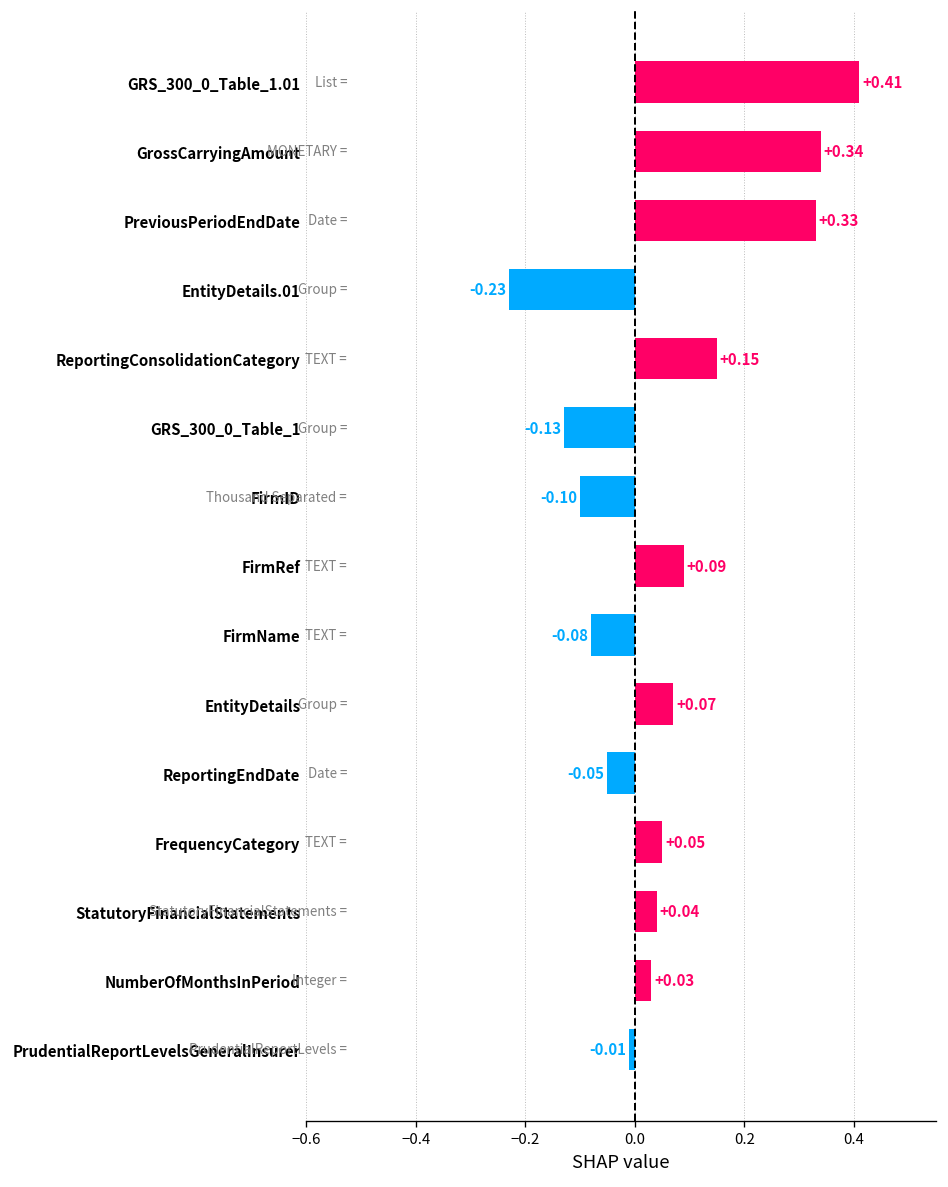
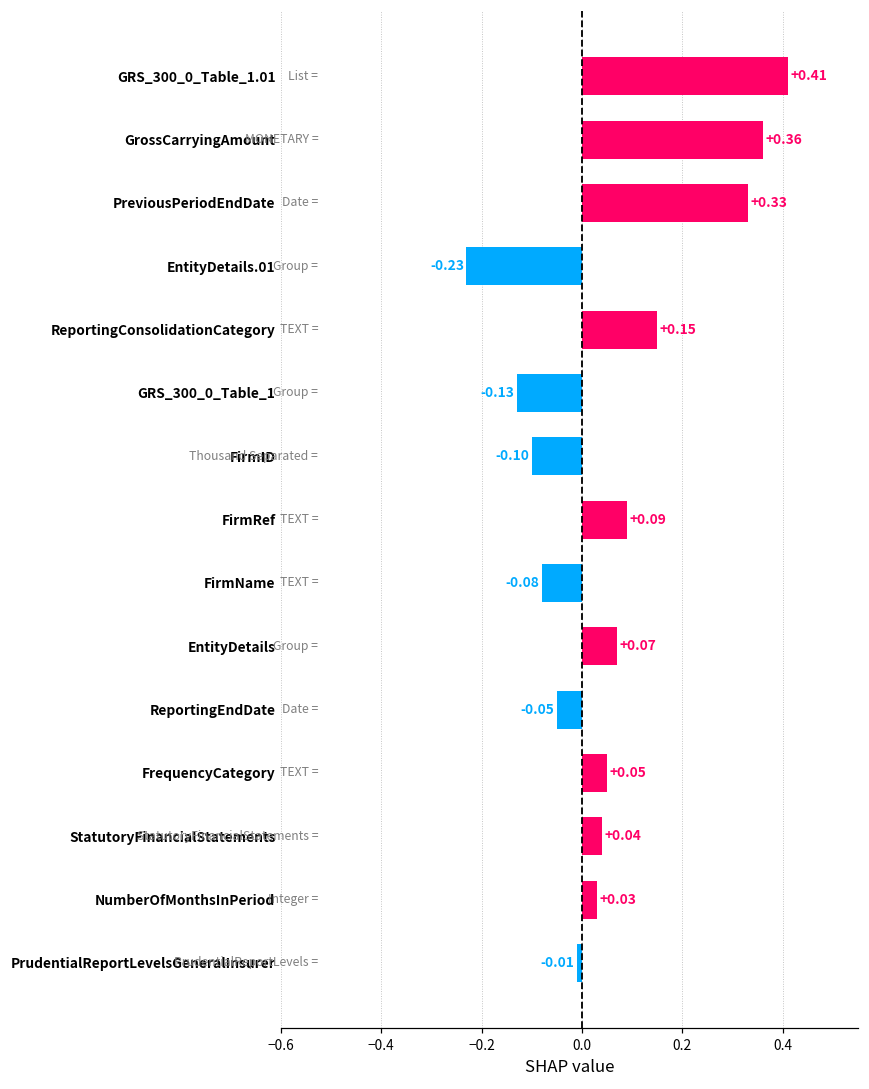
  {
    "GRS_300_0_Table_1.01": "+0.41",
-   "GrossCarryingAmount": "+0.34",
+   "GrossCarryingAmount": "+0.36",
    "PreviousPeriodEndDate": "+0.33",
    "EntityDetails.01": "-0.23",
    "ReportingConsolidationCategory": "+0.15",
    "GRS_300_0_Table_1": "-0.13",
    "FirmID": "-0.10",
    "FirmRef": "+0.09",
    "FirmName": "-0.08",
    "EntityDetails": "+0.07",
    "ReportingEndDate": "-0.05",
    "FrequencyCategory": "+0.05",
    "StatutoryFinancialStatements": "+0.04",
    "NumberOfMonthsInPeriod": "+0.03",
    "PrudentialReportLevelsGeneralInsurer": "-0.01"
  }
